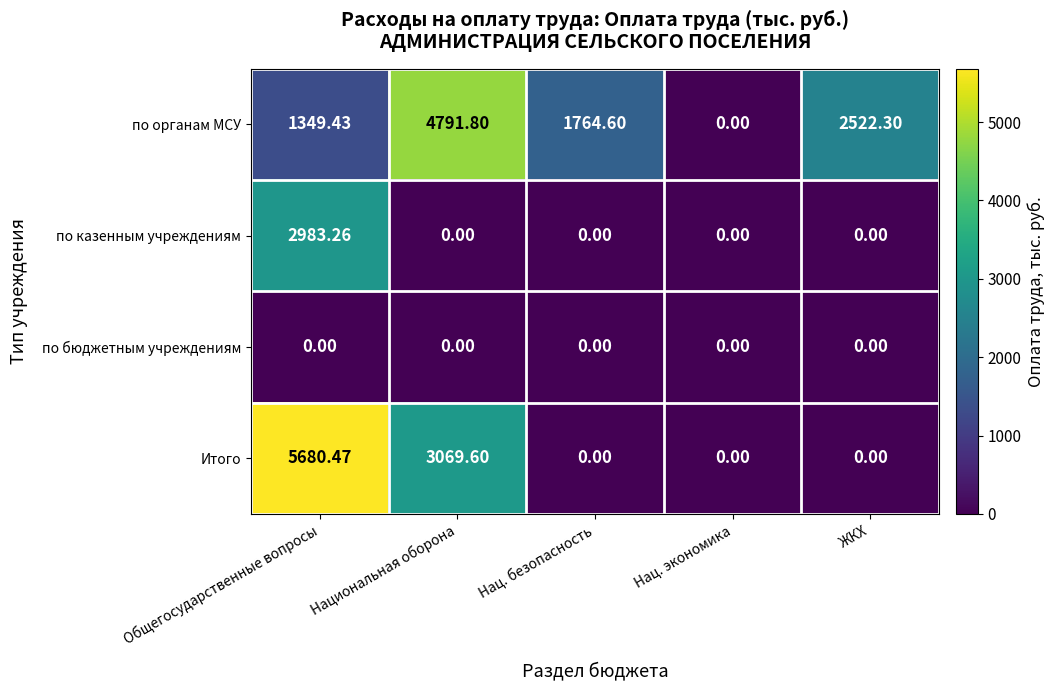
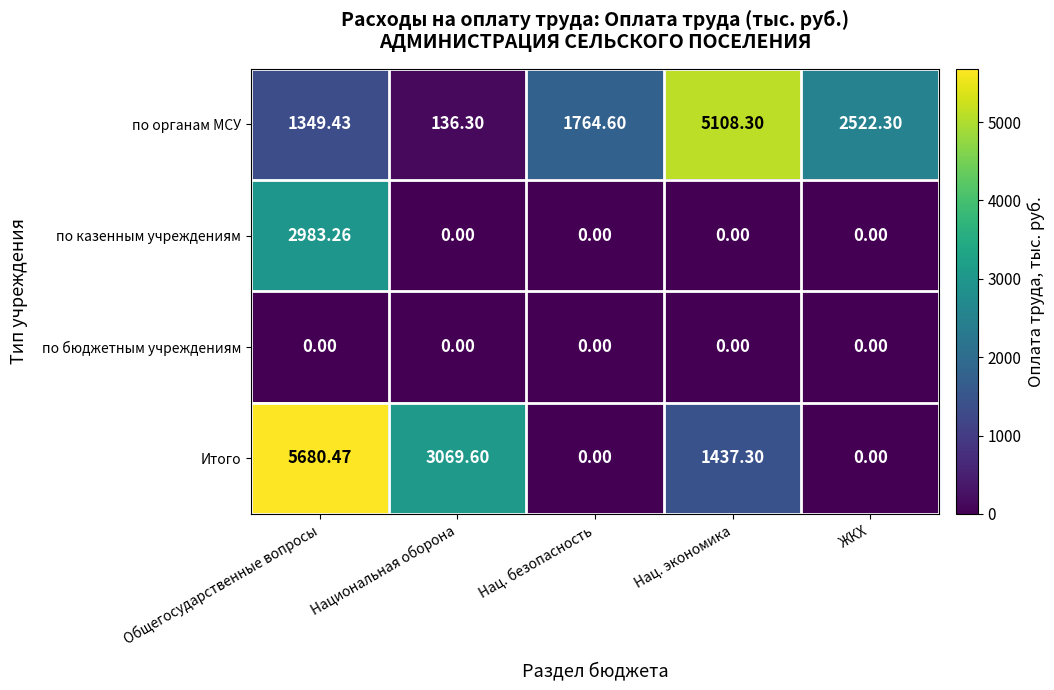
  {
    "по органам МСУ": {
      "Общегосударственные вопросы": 1349.43,
-     "Национальная оборона": 4791.80,
+     "Национальная оборона": 136.30,
      "Нац. безопасность": 1764.60,
-     "Нац. экономика": 0.00,
+     "Нац. экономика": 5108.30,
      "ЖКХ": 2522.30
    },
    "по казенным учреждениям": {
      "Общегосударственные вопросы": 2983.26,
      "Национальная оборона": 0.00,
      "Нац. безопасность": 0.00,
      "Нац. экономика": 0.00,
      "ЖКХ": 0.00
    },
    "по бюджетным учреждениям": {
      "Общегосударственные вопросы": 0.00,
      "Национальная оборона": 0.00,
      "Нац. безопасность": 0.00,
      "Нац. экономика": 0.00,
      "ЖКХ": 0.00
    },
    "Итого": {
      "Общегосударственные вопросы": 5680.47,
      "Национальная оборона": 3069.60,
      "Нац. безопасность": 0.00,
-     "Нац. экономика": 0.00,
+     "Нац. экономика": 1437.30,
      "ЖКХ": 0.00
    }
  }
